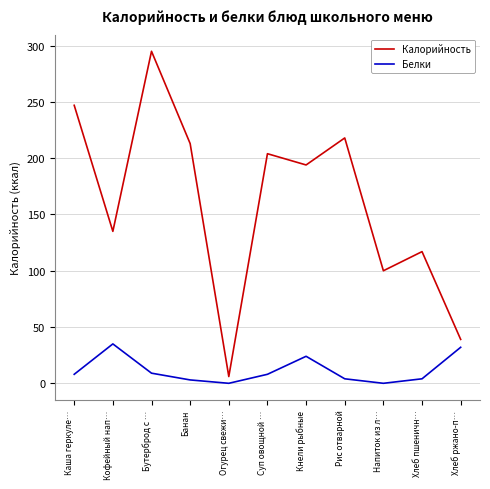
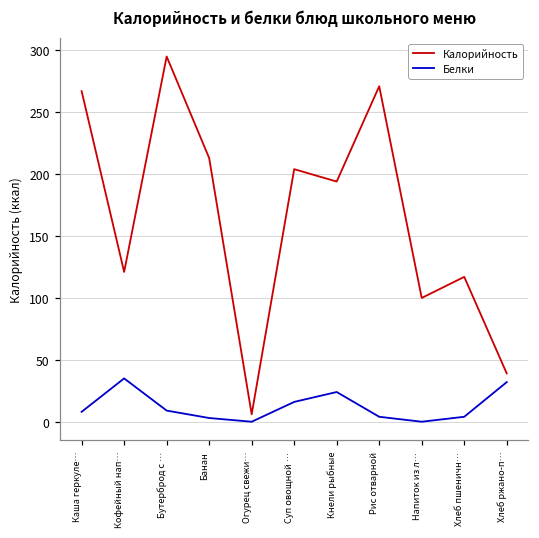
  {
    "Калорийность": {
-     "Каша геркуле…": 247,
-     "Кофейный нап…": 135,
+     "Каша геркуле…": 267,
+     "Кофейный нап…": 121,
      "Бутерброд с …": 295,
      "Банан": 213,
      "Огурец свежи…": 6,
      "Суп овощной …": 204,
      "Кнели рыбные": 194,
-     "Рис отварной": 218,
+     "Рис отварной": 271,
      "Напиток из л…": 100,
      "Хлеб пшеничн…": 117,
      "Хлеб ржано-п…": 39
    },
    "Белки": {
      "Каша геркуле…": 8,
      "Кофейный нап…": 35,
      "Бутерброд с …": 9,
      "Банан": 3,
      "Огурец свежи…": 0,
-     "Суп овощной …": 8,
+     "Суп овощной …": 16,
      "Кнели рыбные": 24,
      "Рис отварной": 4,
      "Напиток из л…": 0,
      "Хлеб пшеничн…": 4,
      "Хлеб ржано-п…": 32
    }
  }
